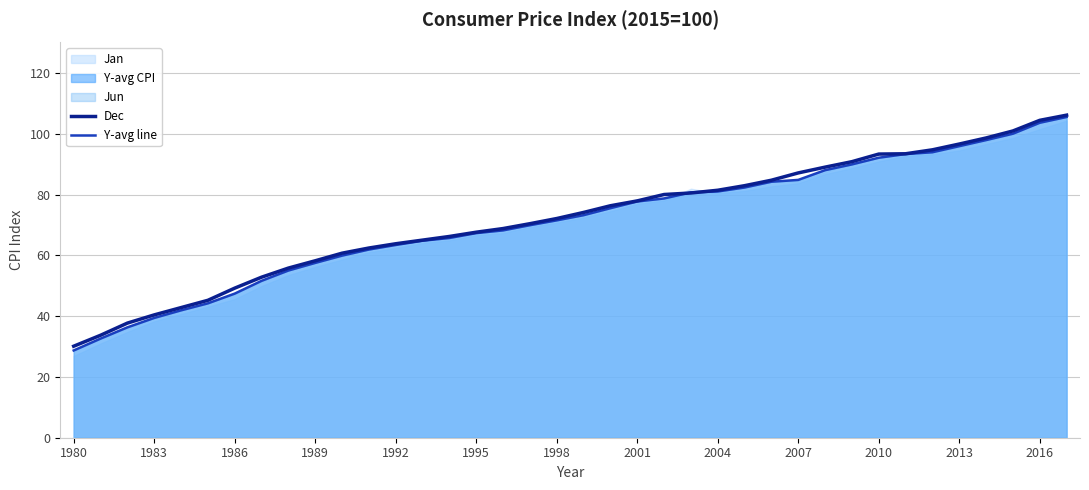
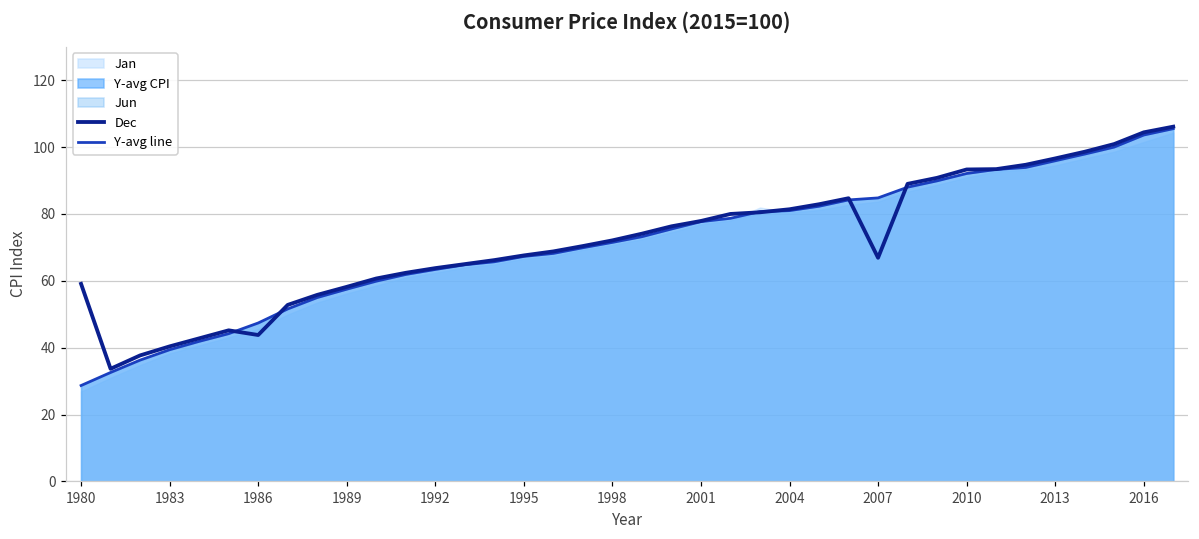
  {
    "Dec": {
-     "1980": 30,
+     "1980": 59,
      "1983": 40,
-     "1986": 49,
-     "2007": 87,
+     "1986": 44,
+     "2007": 67,
      "2010": 93
    }
  }
